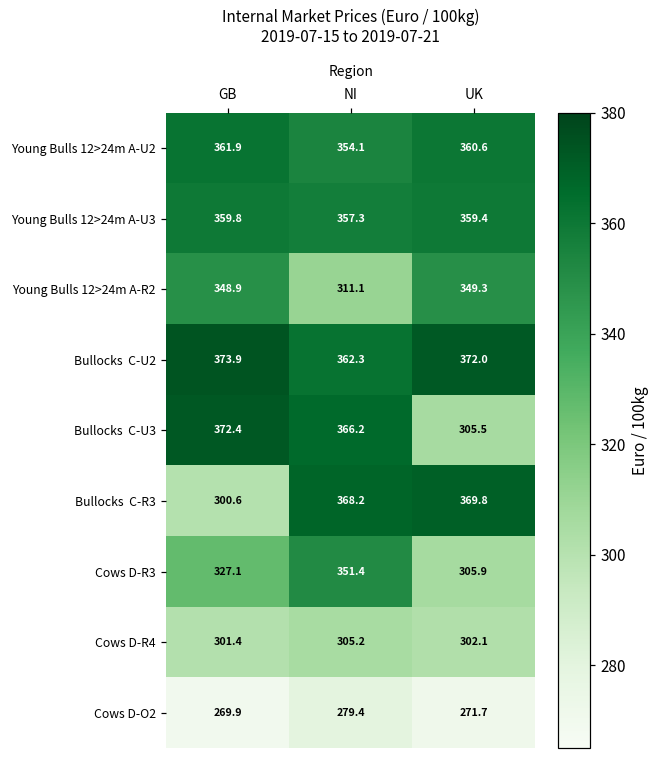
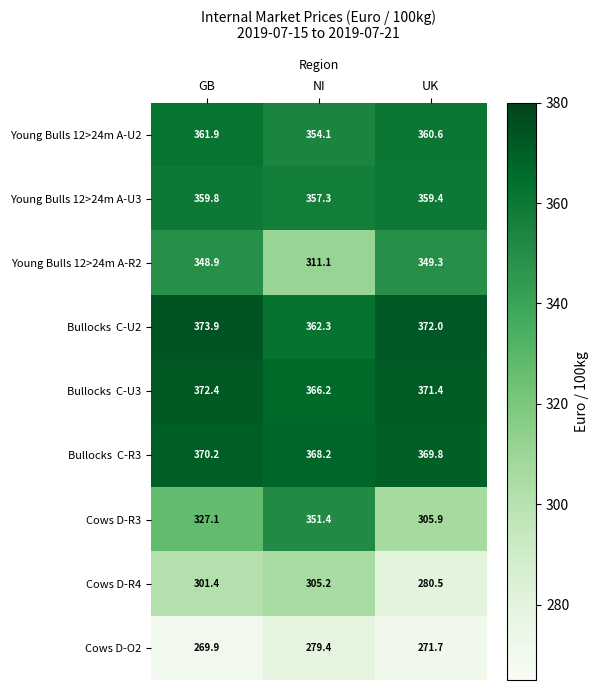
  {
    "Young Bulls 12>24m A-U2": {
      "GB": 361.9,
      "NI": 354.1,
      "UK": 360.6
    },
    "Young Bulls 12>24m A-U3": {
      "GB": 359.8,
      "NI": 357.3,
      "UK": 359.4
    },
    "Young Bulls 12>24m A-R2": {
      "GB": 348.9,
      "NI": 311.1,
      "UK": 349.3
    },
    "Bullocks C-U2": {
      "GB": 373.9,
      "NI": 362.3,
      "UK": 372.0
    },
    "Bullocks C-U3": {
      "GB": 372.4,
      "NI": 366.2,
-     "UK": 305.5
+     "UK": 371.4
    },
    "Bullocks C-R3": {
-     "GB": 300.6,
+     "GB": 370.2,
      "NI": 368.2,
      "UK": 369.8
    },
    "Cows D-R3": {
      "GB": 327.1,
      "NI": 351.4,
      "UK": 305.9
    },
    "Cows D-R4": {
      "GB": 301.4,
      "NI": 305.2,
-     "UK": 302.1
+     "UK": 280.5
    },
    "Cows D-O2": {
      "GB": 269.9,
      "NI": 279.4,
      "UK": 271.7
    }
  }
